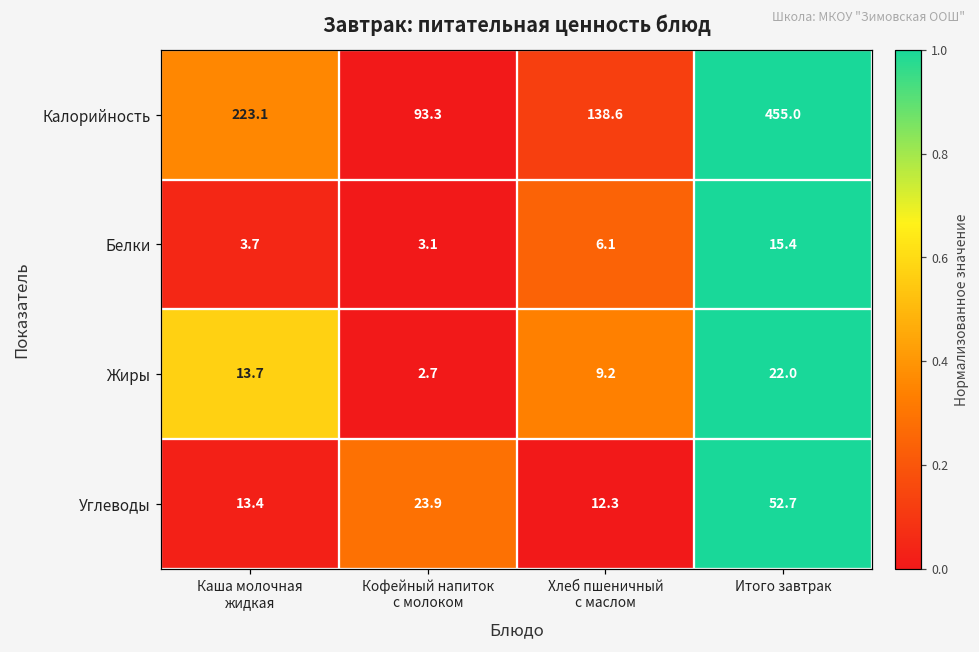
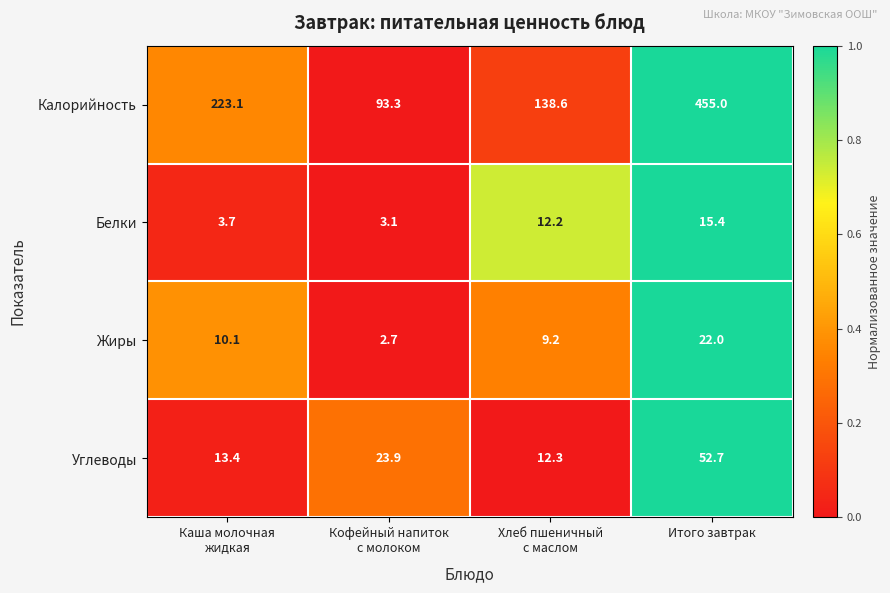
  {
    "Калорийность": {
      "Каша молочная жидкая": 223.1,
      "Кофейный напиток с молоком": 93.3,
      "Хлеб пшеничный с маслом": 138.6,
      "Итого завтрак": 455.0
    },
    "Белки": {
      "Каша молочная жидкая": 3.7,
      "Кофейный напиток с молоком": 3.1,
-     "Хлеб пшеничный с маслом": 6.1,
+     "Хлеб пшеничный с маслом": 12.2,
      "Итого завтрак": 15.4
    },
    "Жиры": {
-     "Каша молочная жидкая": 13.7,
+     "Каша молочная жидкая": 10.1,
      "Кофейный напиток с молоком": 2.7,
      "Хлеб пшеничный с маслом": 9.2,
      "Итого завтрак": 22.0
    },
    "Углеводы": {
      "Каша молочная жидкая": 13.4,
      "Кофейный напиток с молоком": 23.9,
      "Хлеб пшеничный с маслом": 12.3,
      "Итого завтрак": 52.7
    }
  }
